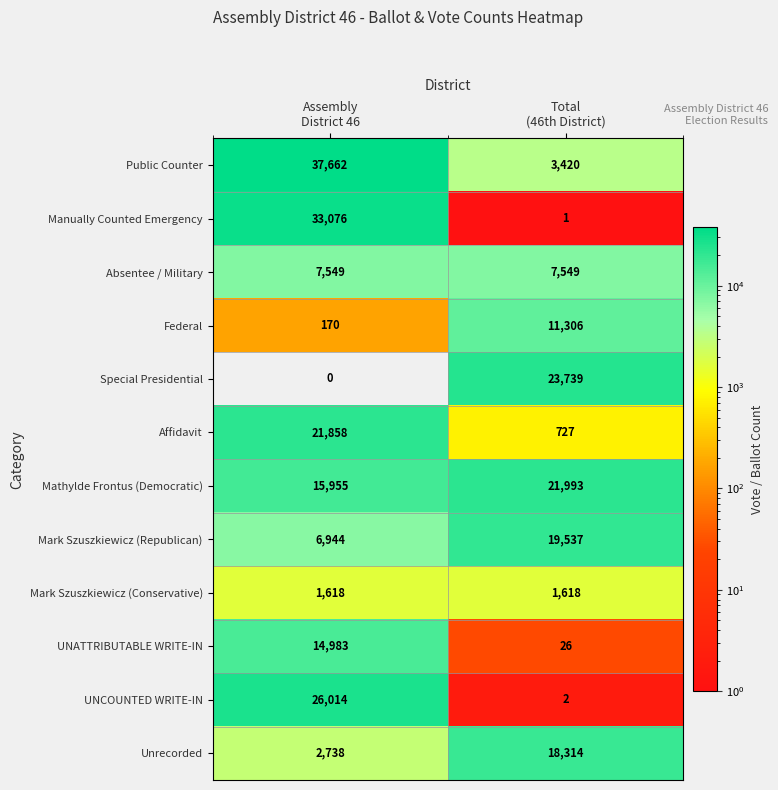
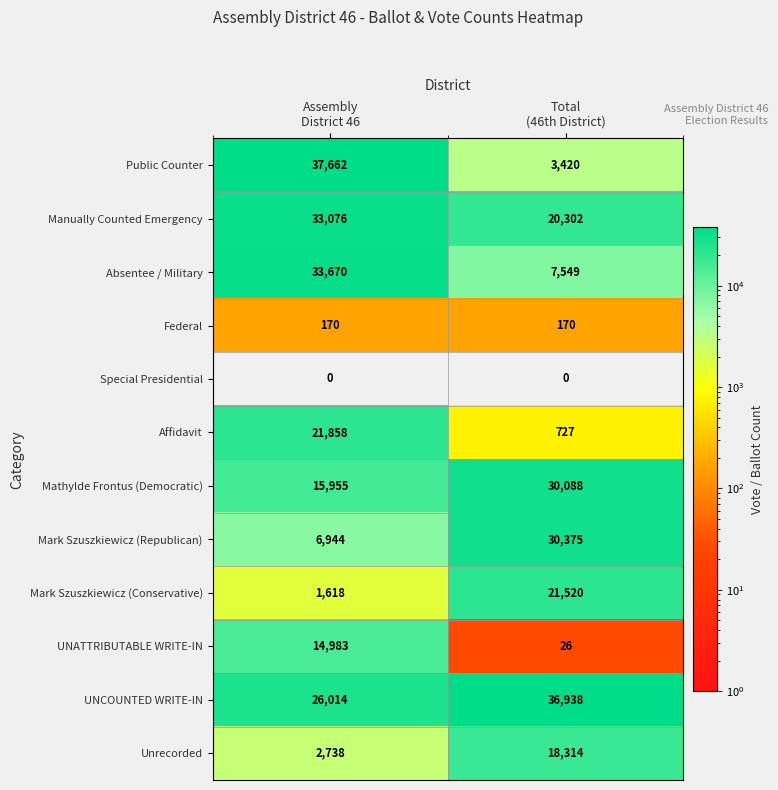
  {
    "Public Counter": {
      "Assembly District 46": "37,662",
      "Total (46th District)": "3,420"
    },
    "Manually Counted Emergency": {
      "Assembly District 46": "33,076",
-     "Total (46th District)": "1"
+     "Total (46th District)": "20,302"
    },
    "Absentee / Military": {
-     "Assembly District 46": "7,549",
+     "Assembly District 46": "33,670",
      "Total (46th District)": "7,549"
    },
    "Federal": {
      "Assembly District 46": "170",
-     "Total (46th District)": "11,306"
+     "Total (46th District)": "170"
    },
    "Special Presidential": {
      "Assembly District 46": "0",
-     "Total (46th District)": "23,739"
+     "Total (46th District)": "0"
    },
    "Affidavit": {
      "Assembly District 46": "21,858",
      "Total (46th District)": "727"
    },
    "Mathylde Frontus (Democratic)": {
      "Assembly District 46": "15,955",
-     "Total (46th District)": "21,993"
+     "Total (46th District)": "30,088"
    },
    "Mark Szuszkiewicz (Republican)": {
      "Assembly District 46": "6,944",
-     "Total (46th District)": "19,537"
+     "Total (46th District)": "30,375"
    },
    "Mark Szuszkiewicz (Conservative)": {
      "Assembly District 46": "1,618",
-     "Total (46th District)": "1,618"
+     "Total (46th District)": "21,520"
    },
    "UNATTRIBUTABLE WRITE-IN": {
      "Assembly District 46": "14,983",
      "Total (46th District)": "26"
    },
    "UNCOUNTED WRITE-IN": {
      "Assembly District 46": "26,014",
-     "Total (46th District)": "2"
+     "Total (46th District)": "36,938"
    },
    "Unrecorded": {
      "Assembly District 46": "2,738",
      "Total (46th District)": "18,314"
    }
  }
